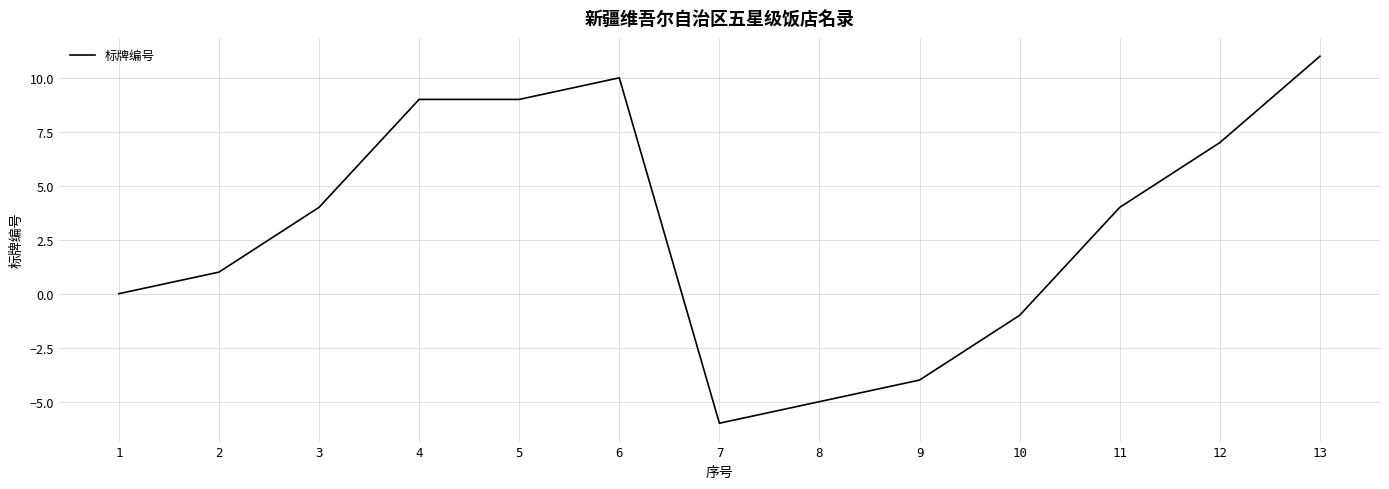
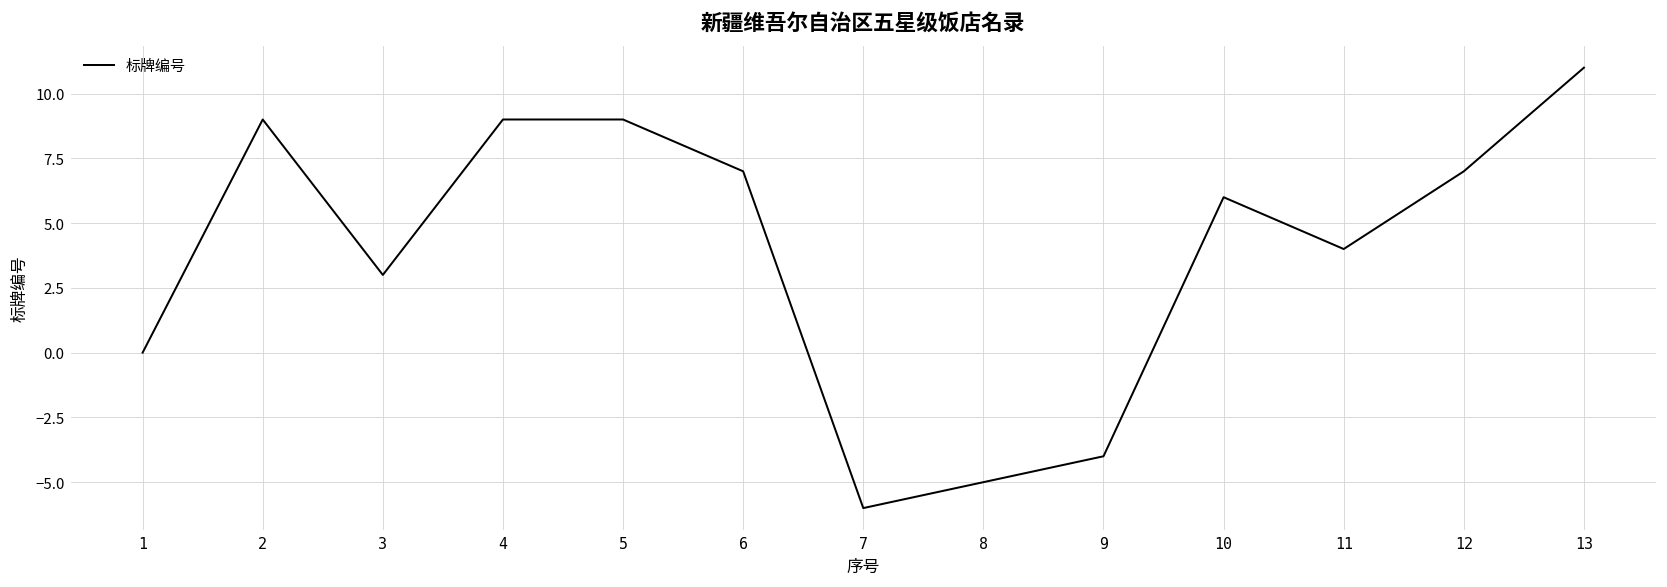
  {
    "1": 0.0,
-   "2": 1.0,
-   "3": 4.0,
+   "2": 9.0,
+   "3": 3.0,
    "4": 9.0,
    "5": 9.0,
-   "6": 10.0,
+   "6": 7.0,
    "7": -6.0,
    "8": -5.0,
    "9": -4.0,
-   "10": -1.0,
+   "10": 6.0,
    "11": 4.0,
    "12": 7.0,
    "13": 11.0
  }
